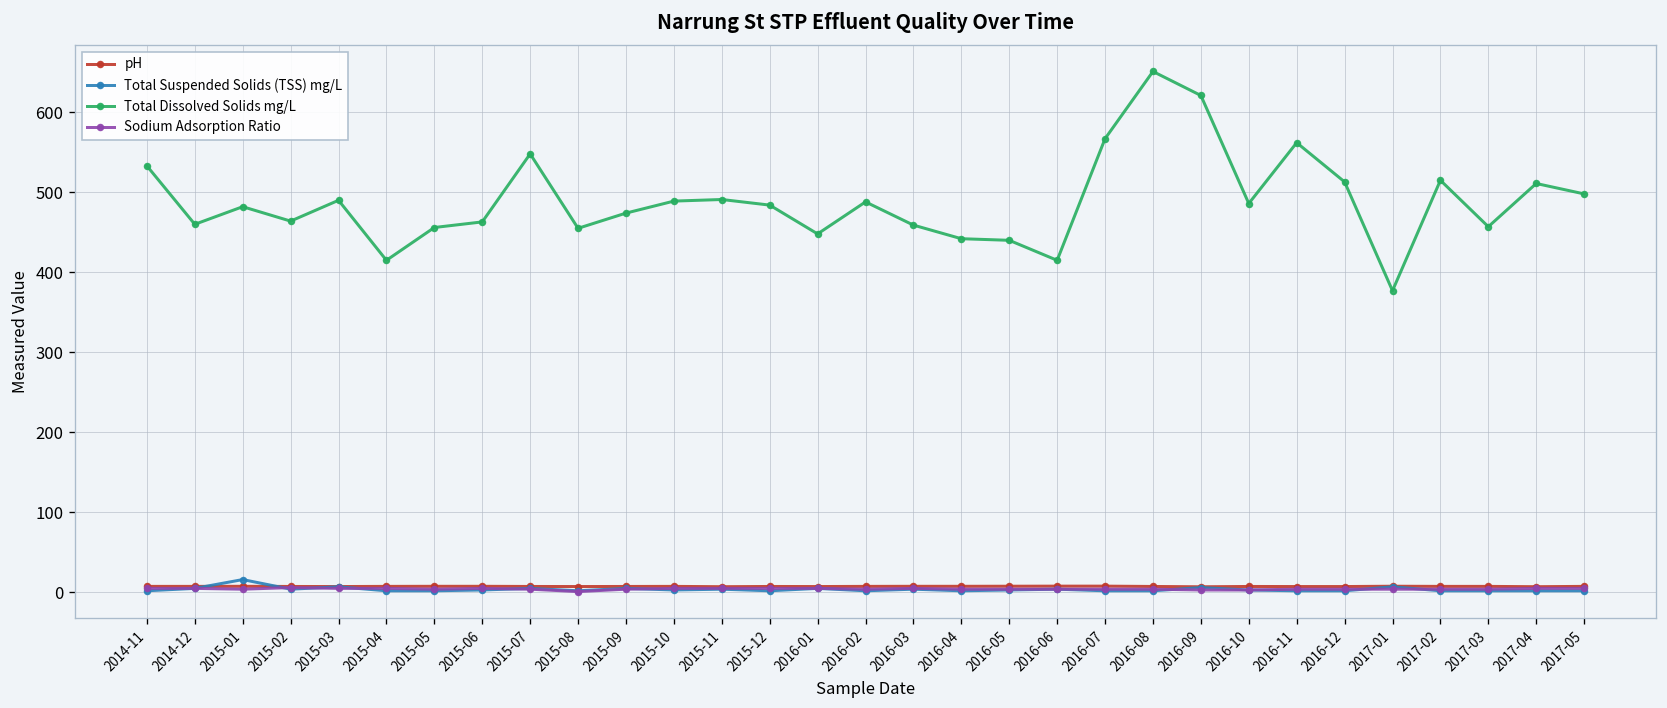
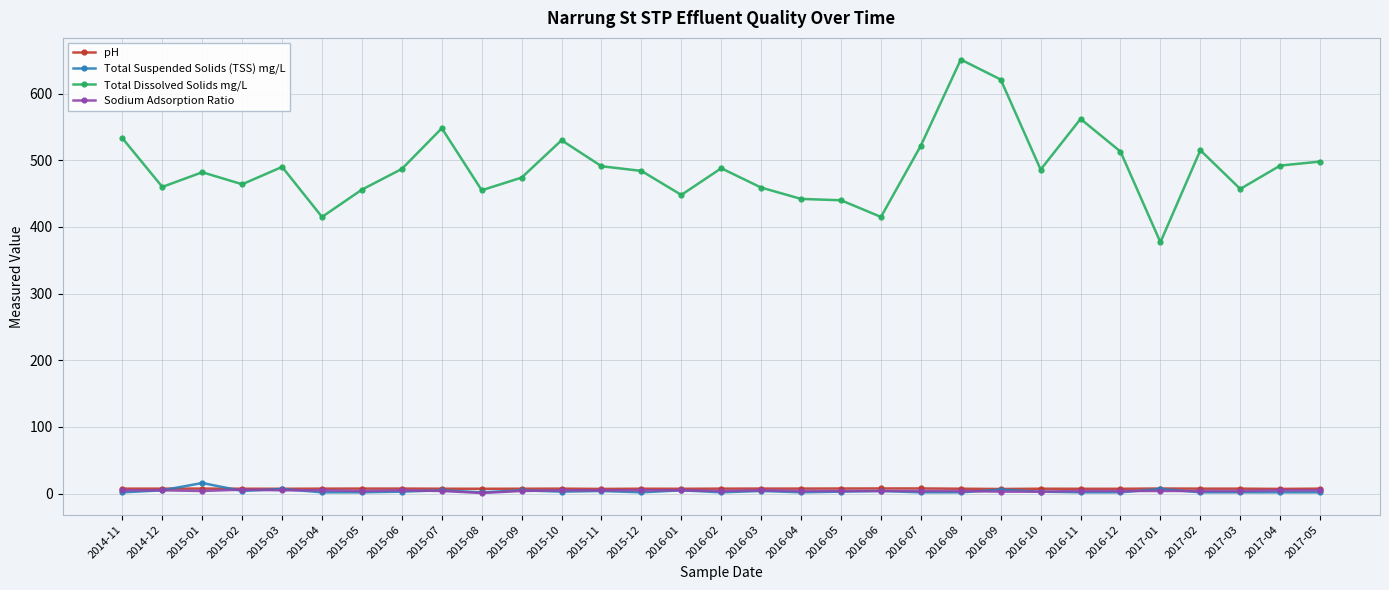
  {
    "pH": {
      "2015-08": 10,
      "2016-10": 10
    },
    "Total Suspended Solids (TSS) mg/L": {
      "2015-01": 20
    },
    "Total Dissolved Solids mg/L": {
      "2014-11": 530,
      "2014-12": 460,
      "2015-01": 480,
      "2015-02": 460,
      "2015-03": 490,
      "2015-04": 420,
      "2015-05": 460,
-     "2015-06": 460,
+     "2015-06": 490,
      "2015-07": 550,
      "2015-08": 460,
      "2015-09": 470,
-     "2015-10": 490,
+     "2015-10": 530,
      "2015-11": 490,
      "2015-12": 480,
      "2016-01": 450,
      "2016-02": 490,
      "2016-03": 460,
      "2016-04": 440,
      "2016-05": 440,
      "2016-06": 420,
-     "2016-07": 570,
+     "2016-07": 520,
      "2016-08": 650,
      "2016-09": 620,
      "2016-10": 490,
      "2016-11": 560,
      "2016-12": 510,
      "2017-01": 380,
      "2017-02": 520,
      "2017-03": 460,
-     "2017-04": 510,
+     "2017-04": 490,
      "2017-05": 500
    }
  }
